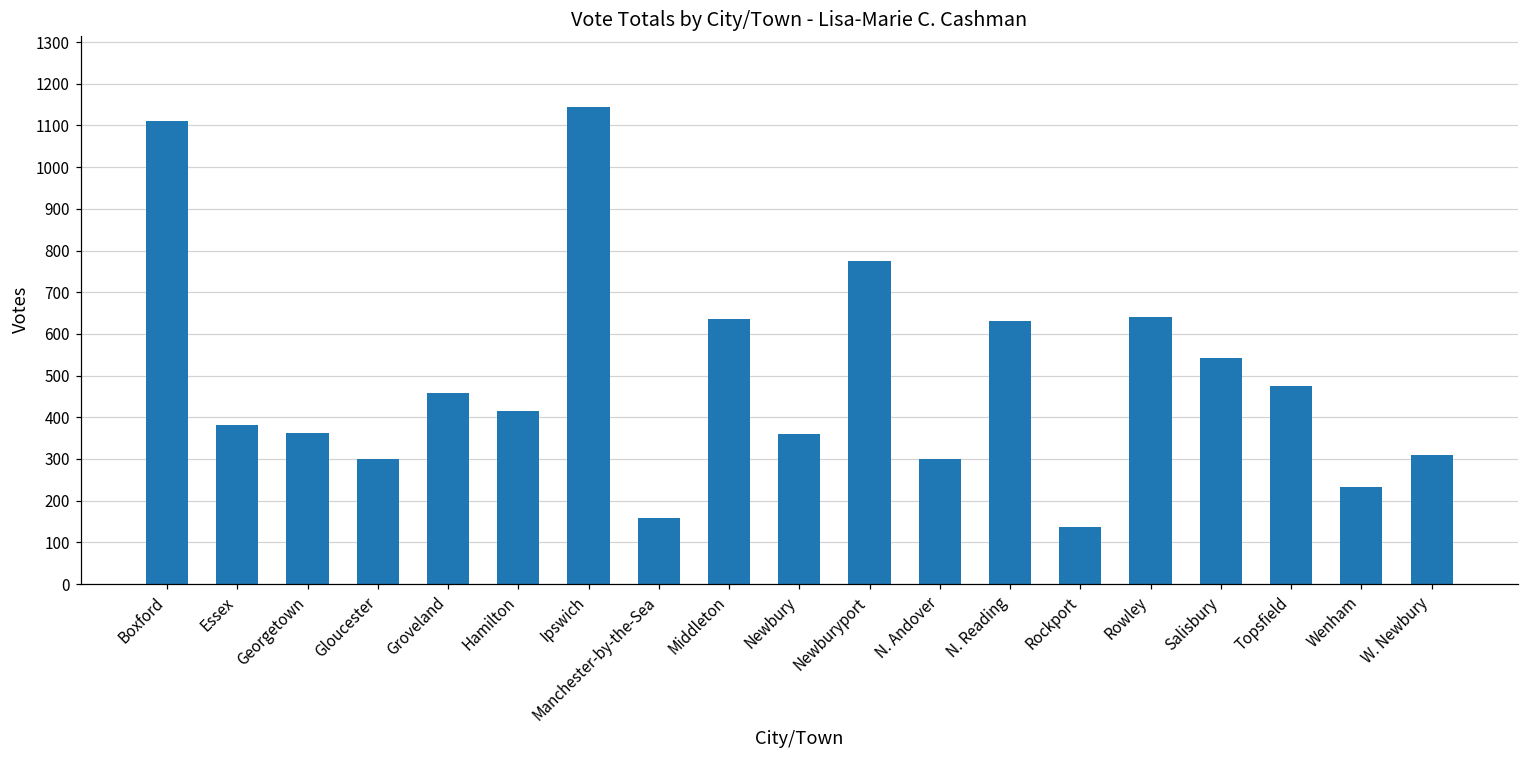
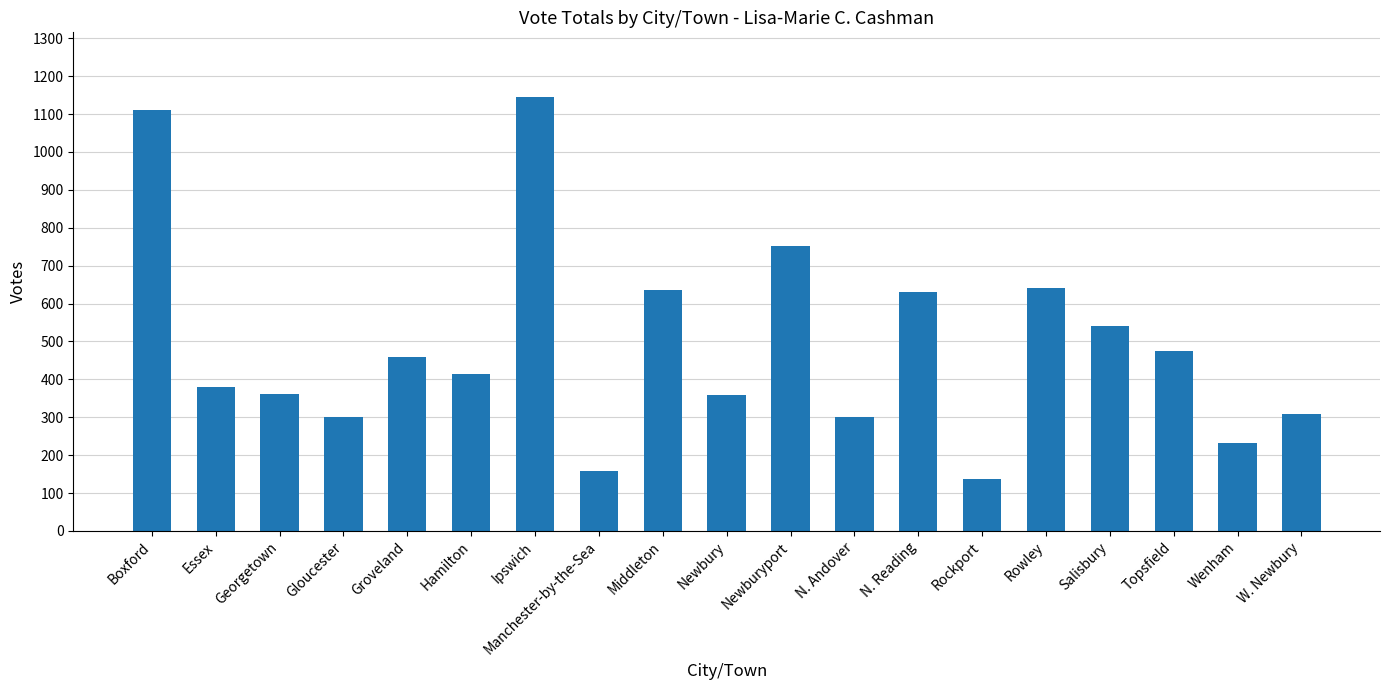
  {
    "Boxford": 1110,
    "Essex": 380,
    "Georgetown": 360,
    "Gloucester": 300,
    "Groveland": 460,
    "Hamilton": 410,
    "Ipswich": 1140,
    "Manchester-by-the-Sea": 160,
    "Middleton": 640,
    "Newbury": 360,
-   "Newburyport": 770,
+   "Newburyport": 750,
    "N. Andover": 300,
    "N. Reading": 630,
    "Rockport": 140,
    "Rowley": 640,
    "Salisbury": 540,
    "Topsfield": 480,
    "Wenham": 230,
    "W. Newbury": 310
  }
